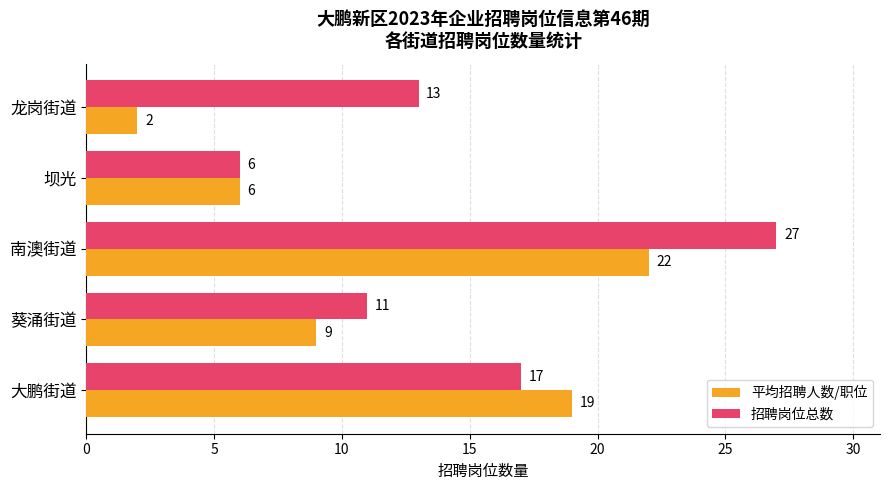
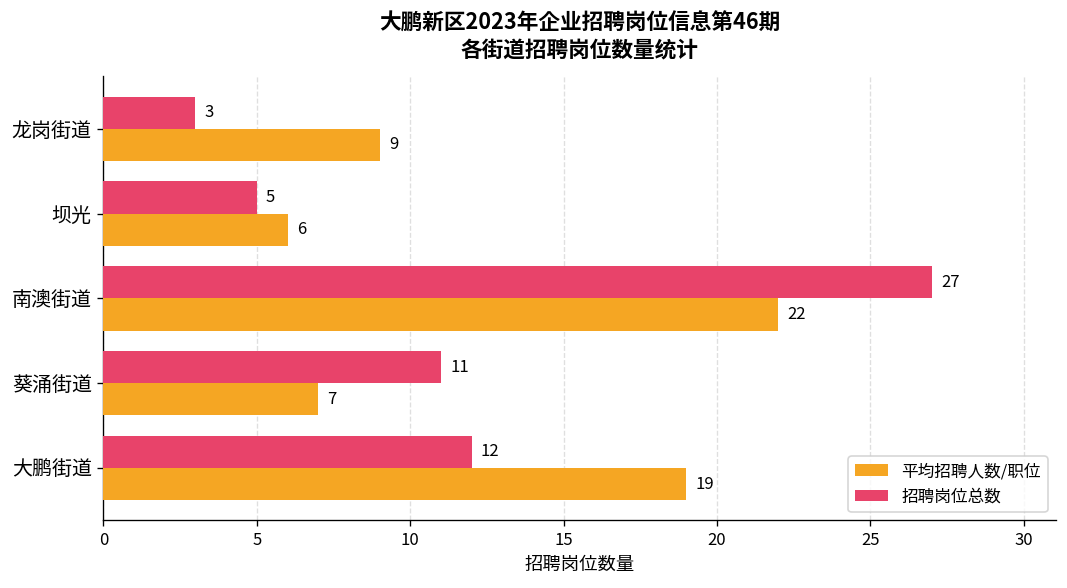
  {
    "平均招聘人数/职位": {
-     "龙岗街道": 2,
+     "龙岗街道": 9,
      "坝光": 6,
      "南澳街道": 22,
-     "葵涌街道": 9,
+     "葵涌街道": 7,
      "大鹏街道": 19
    },
    "招聘岗位总数": {
-     "龙岗街道": 13,
-     "坝光": 6,
+     "龙岗街道": 3,
+     "坝光": 5,
      "南澳街道": 27,
      "葵涌街道": 11,
-     "大鹏街道": 17
+     "大鹏街道": 12
    }
  }
